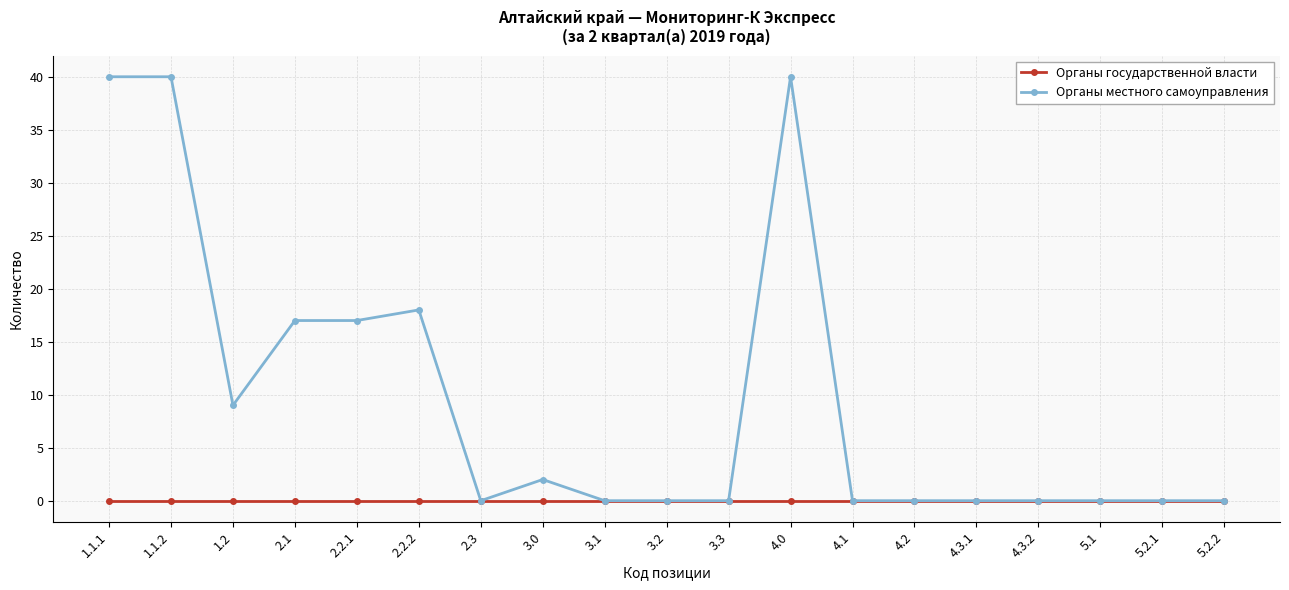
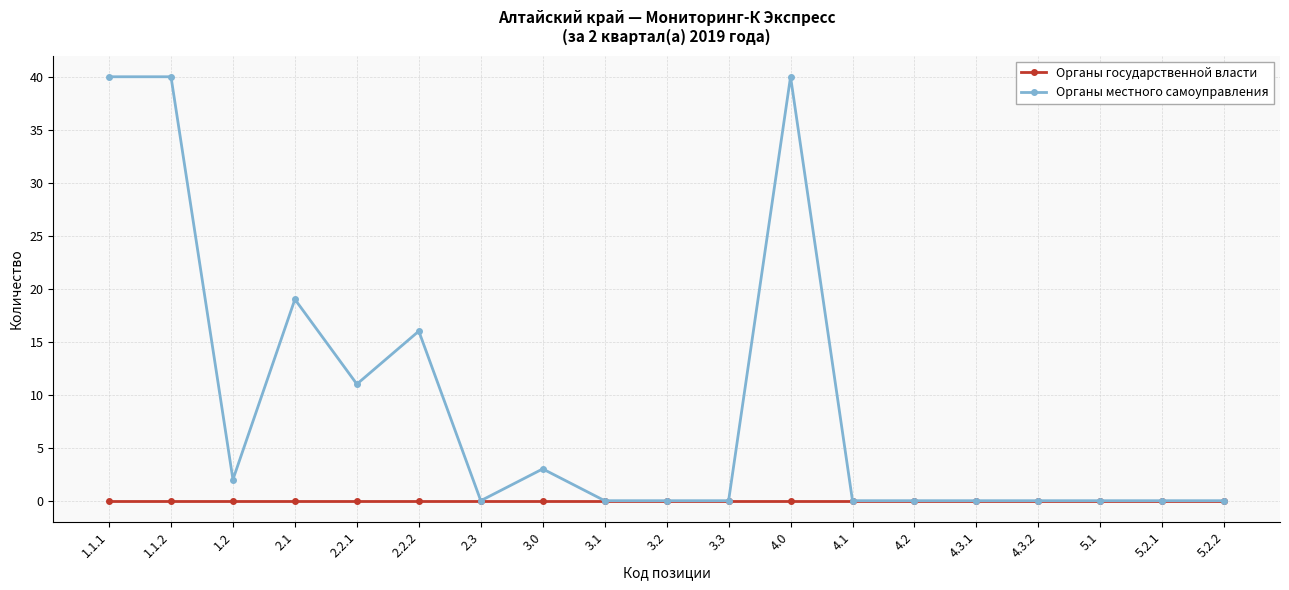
  {
    "Органы государственной власти": {
      "1.1.1": 0,
      "1.1.2": 0,
      "1.2": 0,
      "2.1": 0,
      "2.2.1": 0,
      "2.2.2": 0,
      "3.0": 0,
      "4.0": 0
    },
    "Органы местного самоуправления": {
      "1.1.1": 40,
      "1.1.2": 40,
-     "1.2": 9,
-     "2.1": 17,
-     "2.2.1": 17,
-     "2.2.2": 18,
-     "3.0": 2,
+     "1.2": 2,
+     "2.1": 19,
+     "2.2.1": 11,
+     "2.2.2": 16,
+     "3.0": 3,
      "4.0": 40
    }
  }
